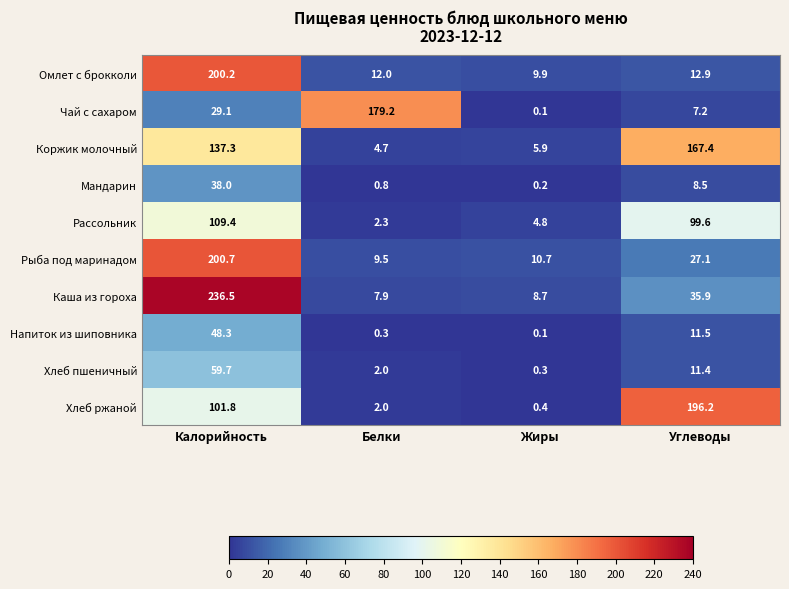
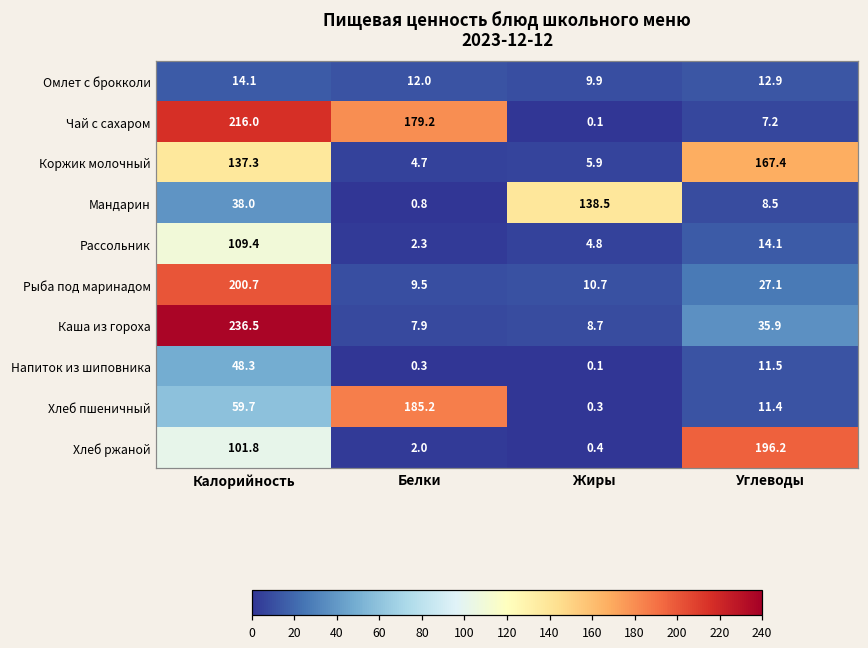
  {
    "Омлет с брокколи": {
-     "Калорийность": 200.2,
+     "Калорийность": 14.1,
      "Белки": 12.0,
      "Жиры": 9.9,
      "Углеводы": 12.9
    },
    "Чай с сахаром": {
-     "Калорийность": 29.1,
+     "Калорийность": 216.0,
      "Белки": 179.2,
      "Жиры": 0.1,
      "Углеводы": 7.2
    },
    "Коржик молочный": {
      "Калорийность": 137.3,
      "Белки": 4.7,
      "Жиры": 5.9,
      "Углеводы": 167.4
    },
    "Мандарин": {
      "Калорийность": 38.0,
      "Белки": 0.8,
-     "Жиры": 0.2,
+     "Жиры": 138.5,
      "Углеводы": 8.5
    },
    "Рассольник": {
      "Калорийность": 109.4,
      "Белки": 2.3,
      "Жиры": 4.8,
-     "Углеводы": 99.6
+     "Углеводы": 14.1
    },
    "Рыба под маринадом": {
      "Калорийность": 200.7,
      "Белки": 9.5,
      "Жиры": 10.7,
      "Углеводы": 27.1
    },
    "Каша из гороха": {
      "Калорийность": 236.5,
      "Белки": 7.9,
      "Жиры": 8.7,
      "Углеводы": 35.9
    },
    "Напиток из шиповника": {
      "Калорийность": 48.3,
      "Белки": 0.3,
      "Жиры": 0.1,
      "Углеводы": 11.5
    },
    "Хлеб пшеничный": {
      "Калорийность": 59.7,
-     "Белки": 2.0,
+     "Белки": 185.2,
      "Жиры": 0.3,
      "Углеводы": 11.4
    },
    "Хлеб ржаной": {
      "Калорийность": 101.8,
      "Белки": 2.0,
      "Жиры": 0.4,
      "Углеводы": 196.2
    }
  }
